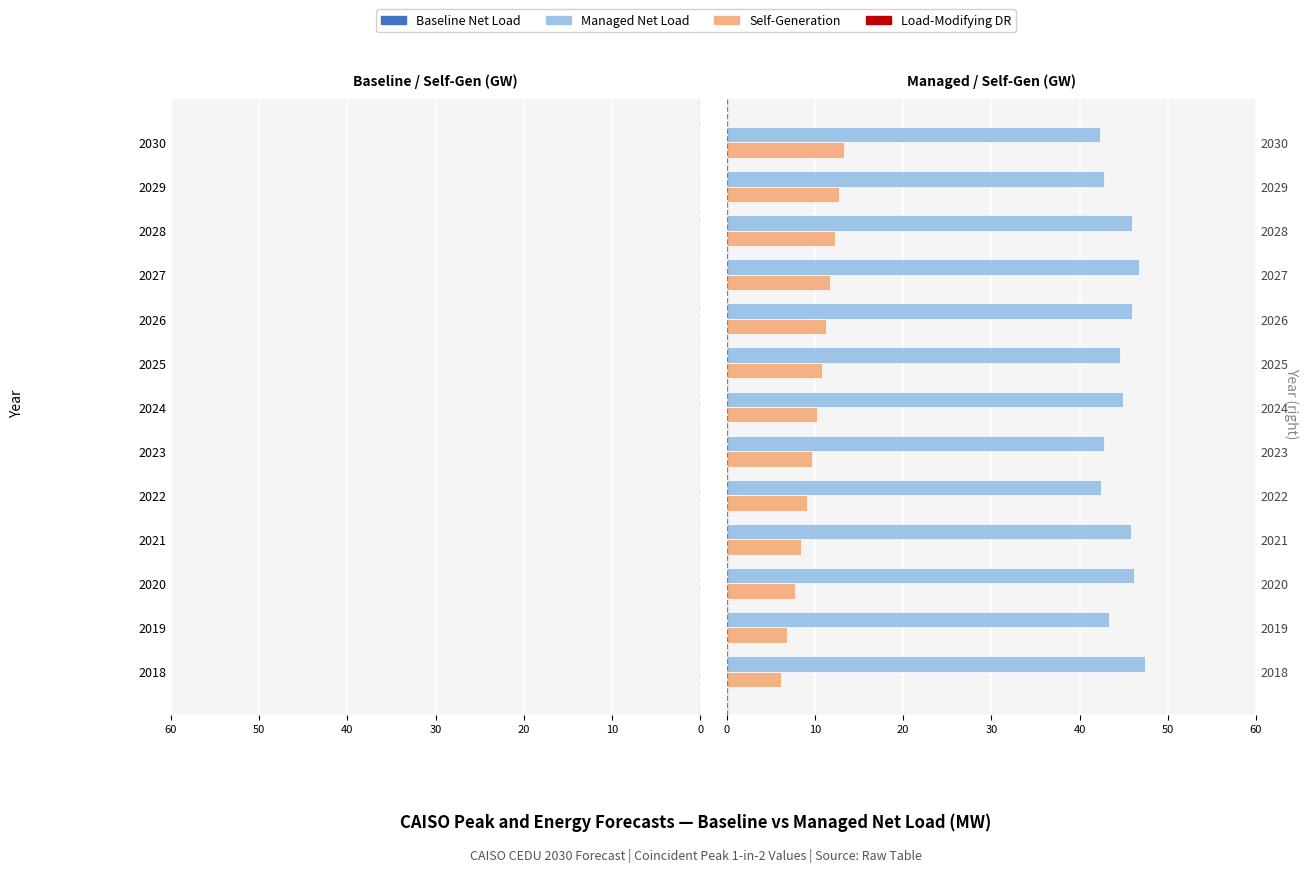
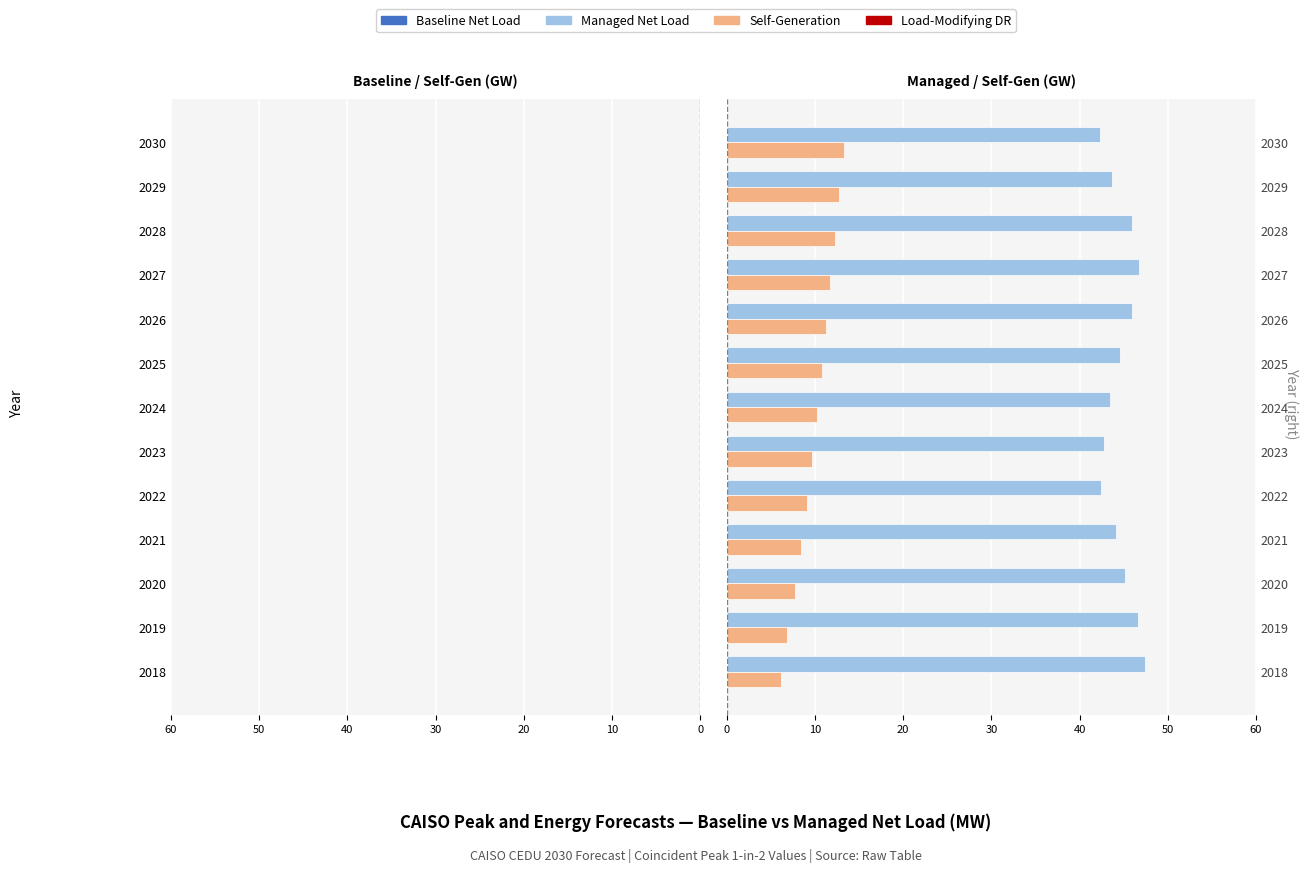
  {
    "Managed / Self-Gen (GW)": {
      "Managed Net Load": {
        "2030": 42,
-       "2029": 43,
+       "2029": 44,
        "2028": 46,
        "2027": 47,
        "2026": 46,
        "2025": 45,
-       "2024": 45,
+       "2024": 43,
        "2023": 43,
        "2022": 42,
-       "2021": 46,
-       "2020": 46,
-       "2019": 43,
+       "2021": 44,
+       "2020": 45,
+       "2019": 47,
        "2018": 47
      },
      "Self-Generation": {
        "2030": 13,
        "2029": 13,
        "2028": 12,
        "2027": 12,
        "2026": 11,
        "2025": 11,
        "2024": 10,
        "2023": 10,
        "2022": 9,
        "2021": 8,
        "2020": 8,
        "2019": 7,
        "2018": 6
      }
    }
  }
